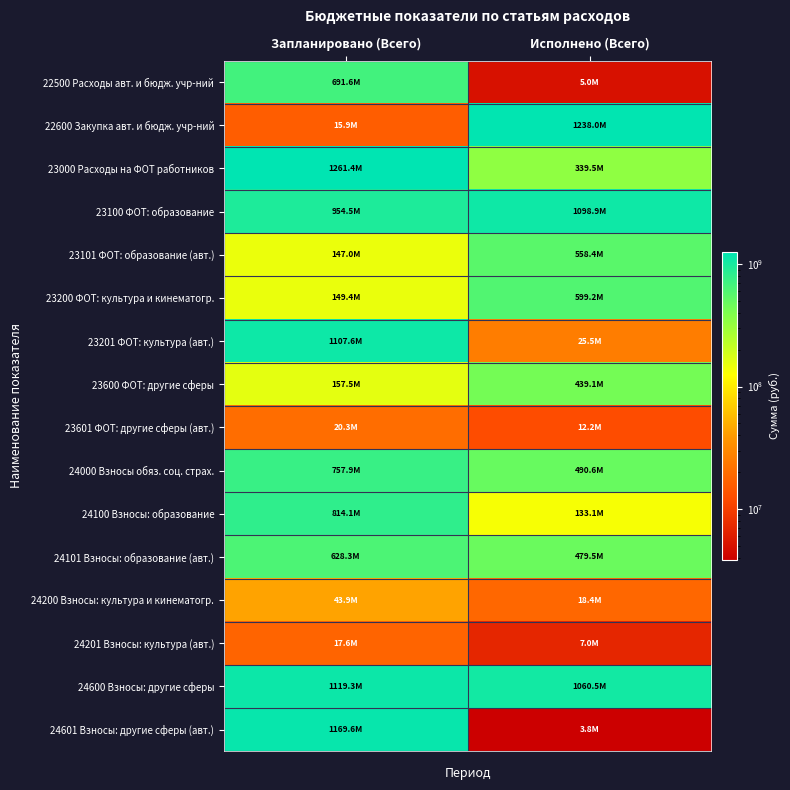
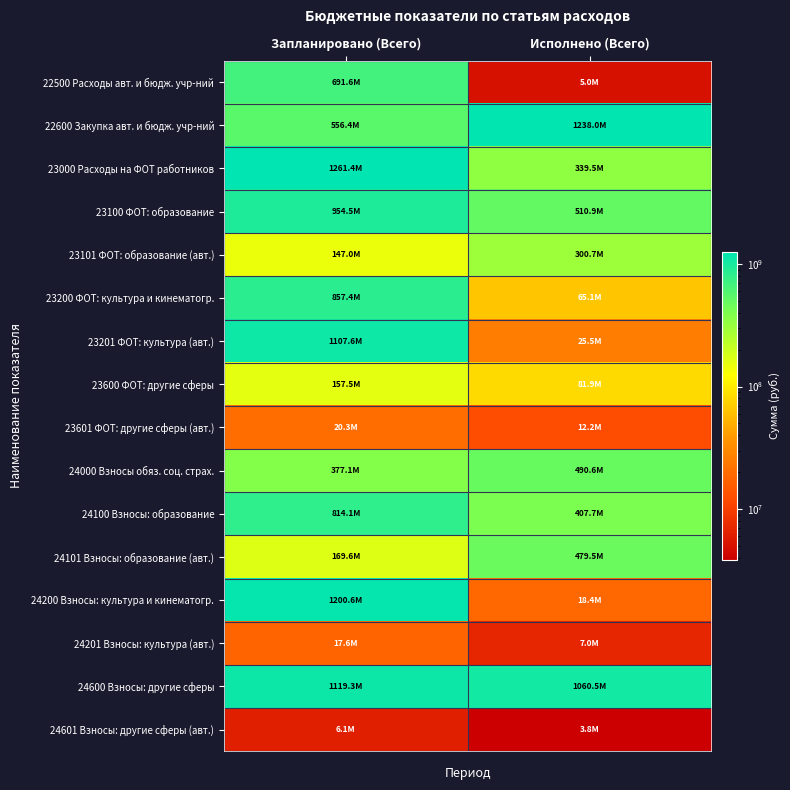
  {
    "22500 Расходы авт. и бюдж. учр-ний": {
      "Запланировано (Всего)": "691.6M",
      "Исполнено (Всего)": "5.0M"
    },
    "22600 Закупка авт. и бюдж. учр-ний": {
-     "Запланировано (Всего)": "15.9M",
+     "Запланировано (Всего)": "556.4M",
      "Исполнено (Всего)": "1238.0M"
    },
    "23000 Расходы на ФОТ работников": {
      "Запланировано (Всего)": "1261.4M",
      "Исполнено (Всего)": "339.5M"
    },
    "23100 ФОТ: образование": {
      "Запланировано (Всего)": "954.5M",
-     "Исполнено (Всего)": "1098.9M"
+     "Исполнено (Всего)": "510.9M"
    },
    "23101 ФОТ: образование (авт.)": {
      "Запланировано (Всего)": "147.0M",
-     "Исполнено (Всего)": "558.4M"
+     "Исполнено (Всего)": "300.7M"
    },
    "23200 ФОТ: культура и кинематогр.": {
-     "Запланировано (Всего)": "149.4M",
-     "Исполнено (Всего)": "599.2M"
+     "Запланировано (Всего)": "857.4M",
+     "Исполнено (Всего)": "65.1M"
    },
    "23201 ФОТ: культура (авт.)": {
      "Запланировано (Всего)": "1107.6M",
      "Исполнено (Всего)": "25.5M"
    },
    "23600 ФОТ: другие сферы": {
      "Запланировано (Всего)": "157.5M",
-     "Исполнено (Всего)": "439.1M"
+     "Исполнено (Всего)": "81.9M"
    },
    "23601 ФОТ: другие сферы (авт.)": {
      "Запланировано (Всего)": "20.3M",
      "Исполнено (Всего)": "12.2M"
    },
    "24000 Взносы обяз. соц. страх.": {
-     "Запланировано (Всего)": "757.9M",
+     "Запланировано (Всего)": "377.1M",
      "Исполнено (Всего)": "490.6M"
    },
    "24100 Взносы: образование": {
      "Запланировано (Всего)": "814.1M",
-     "Исполнено (Всего)": "133.1M"
+     "Исполнено (Всего)": "407.7M"
    },
    "24101 Взносы: образование (авт.)": {
-     "Запланировано (Всего)": "628.3M",
+     "Запланировано (Всего)": "169.6M",
      "Исполнено (Всего)": "479.5M"
    },
    "24200 Взносы: культура и кинематогр.": {
-     "Запланировано (Всего)": "43.9M",
+     "Запланировано (Всего)": "1200.6M",
      "Исполнено (Всего)": "18.4M"
    },
    "24201 Взносы: культура (авт.)": {
      "Запланировано (Всего)": "17.6M",
      "Исполнено (Всего)": "7.0M"
    },
    "24600 Взносы: другие сферы": {
      "Запланировано (Всего)": "1119.3M",
      "Исполнено (Всего)": "1060.5M"
    },
    "24601 Взносы: другие сферы (авт.)": {
-     "Запланировано (Всего)": "1169.6M",
+     "Запланировано (Всего)": "6.1M",
      "Исполнено (Всего)": "3.8M"
    }
  }
